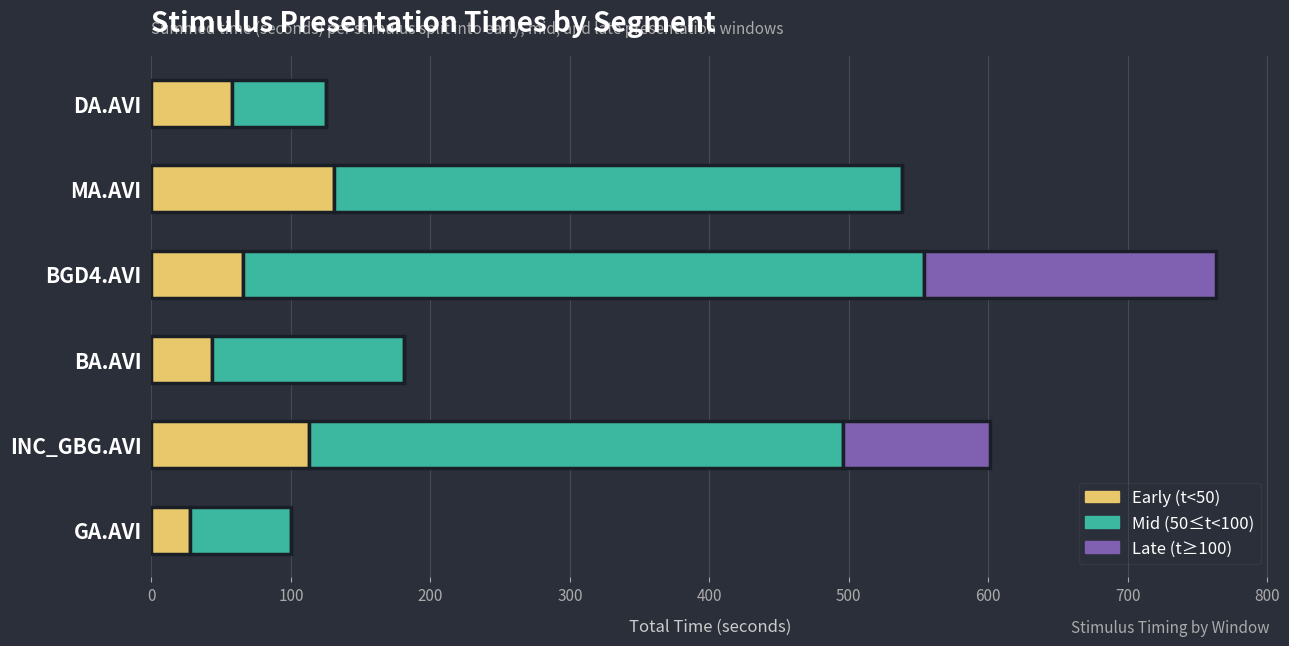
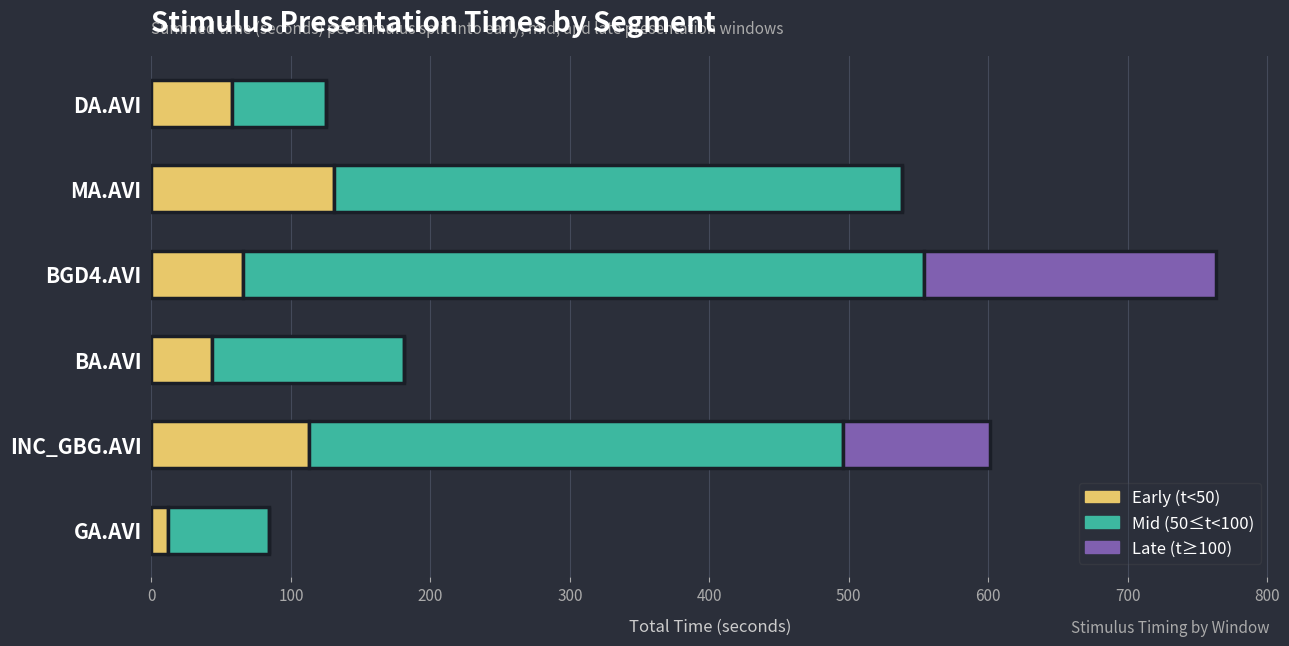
  {
    "Early (t<50)": {
      "DA.AVI": 58,
      "MA.AVI": 131,
      "BGD4.AVI": 66,
      "BA.AVI": 43,
      "INC_GBG.AVI": 113,
-     "GA.AVI": 28
+     "GA.AVI": 12
    },
    "Mid (50≤t<100)": {
      "DA.AVI": 68,
      "MA.AVI": 407,
      "BGD4.AVI": 488,
      "BA.AVI": 137,
      "INC_GBG.AVI": 383,
      "GA.AVI": 72
    },
    "Late (t≥100)": {
      "DA.AVI": 0,
      "MA.AVI": 0,
      "BGD4.AVI": 210,
      "BA.AVI": 0,
      "INC_GBG.AVI": 106,
      "GA.AVI": 0
    }
  }
